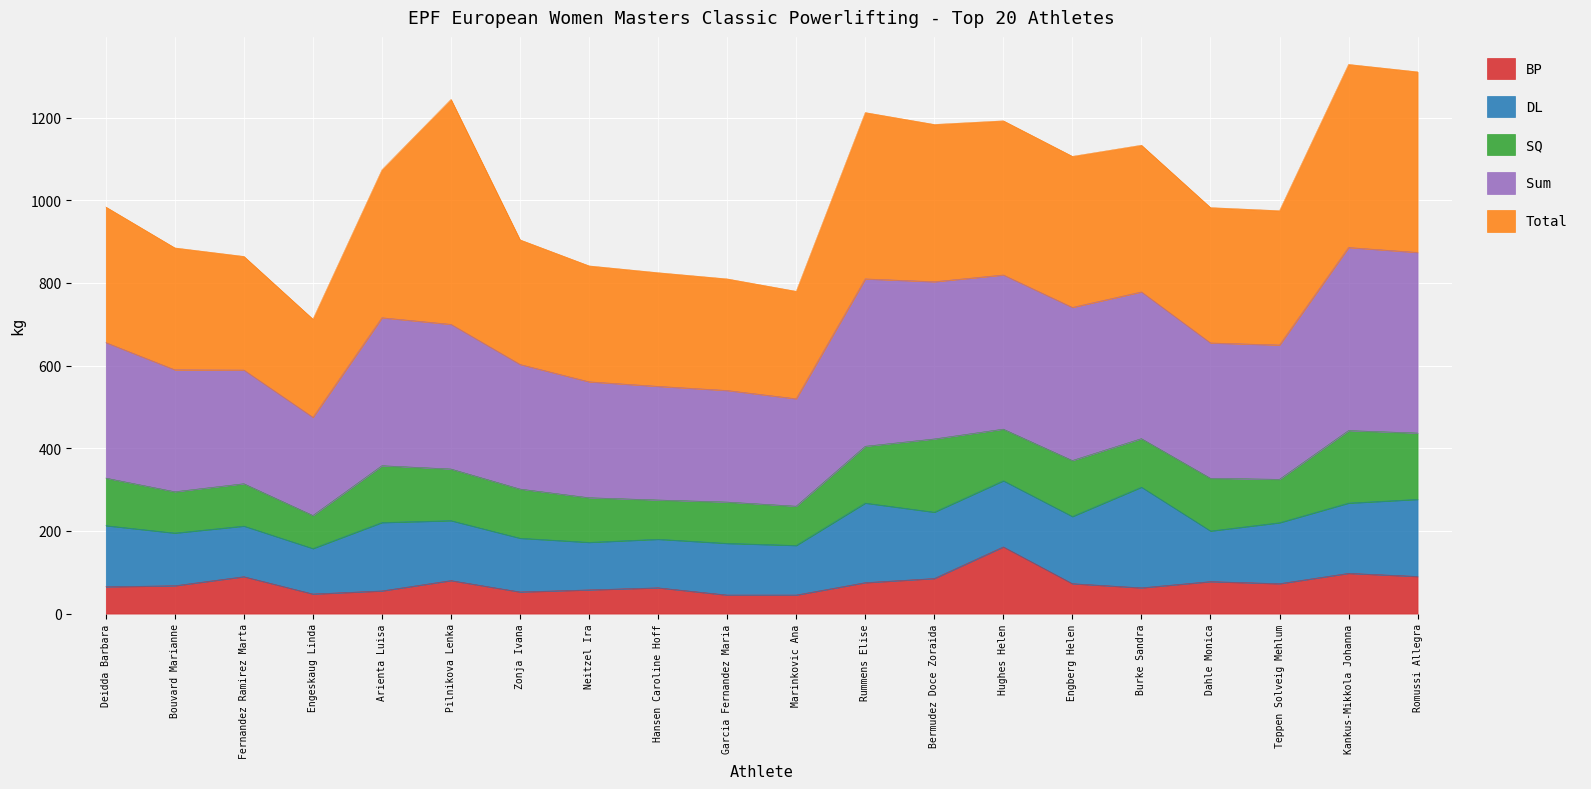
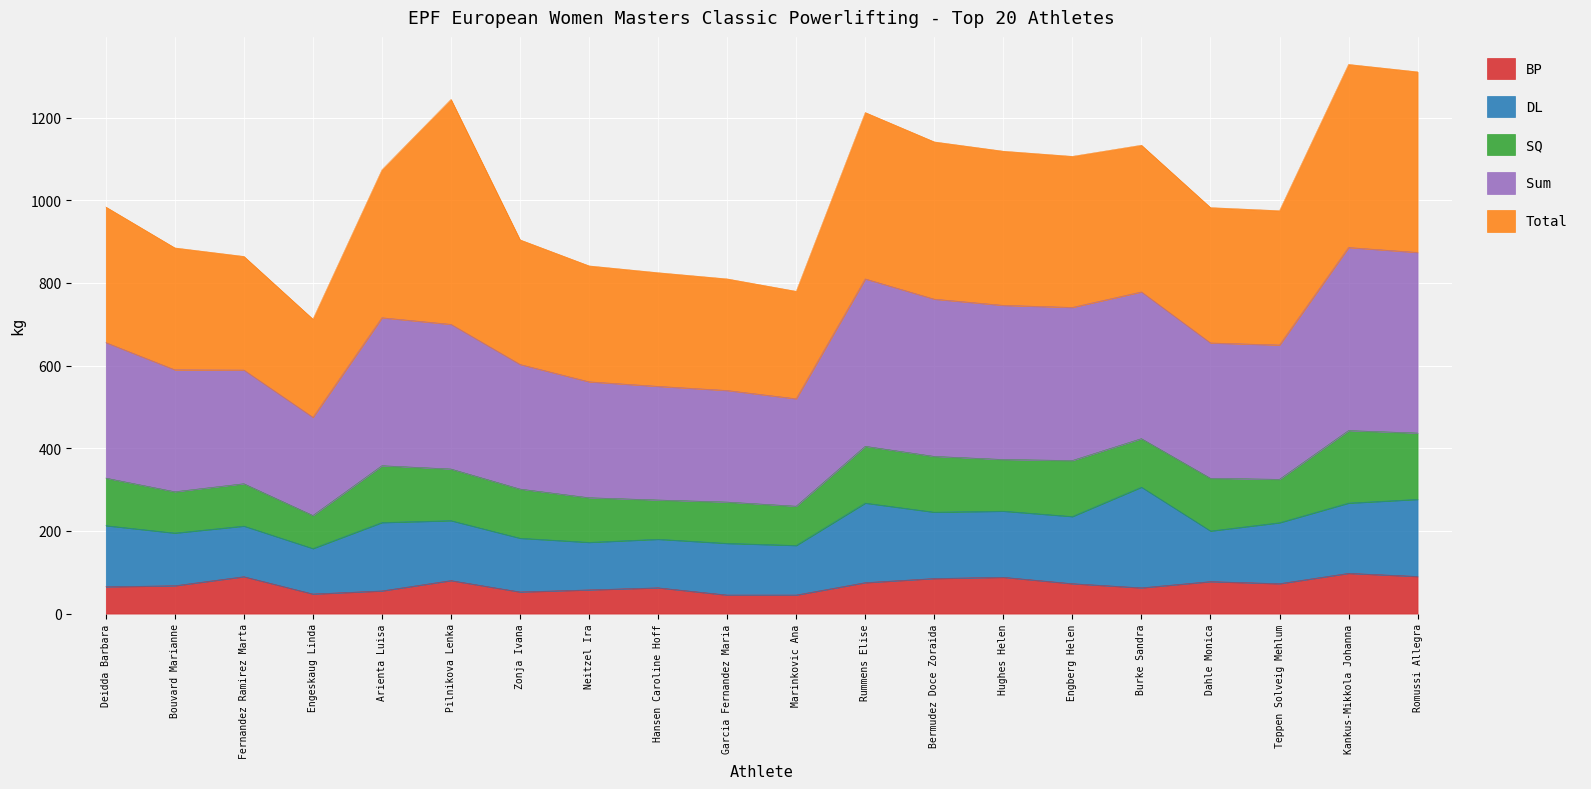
  {
    "BP": {
      "Deidda Barbara": 70,
      "Bouvard Marianne": 70,
      "Fernandez Ramirez Marta": 90,
      "Engeskaug Linda": 50,
      "Arienta Luisa": 60,
      "Pilnikova Lenka": 80,
      "Zonja Ivana": 50,
      "Neitzel Ira": 60,
      "Hansen Caroline Hoff": 60,
      "Garcia Fernandez Maria": 50,
      "Marinkovic Ana": 50,
      "Rummens Elise": 80,
      "Bermudez Doce Zoraida": 90,
-     "Hughes Helen": 160,
+     "Hughes Helen": 90,
      "Engberg Helen": 70,
      "Burke Sandra": 60,
      "Dahle Monica": 80,
      "Teppen Solveig Mehlum": 70,
      "Kankus-Mikkola Johanna": 100,
      "Romussi Allegra": 90
    },
    "DL": {
      "Deidda Barbara": 150,
      "Bouvard Marianne": 130,
      "Fernandez Ramirez Marta": 120,
      "Engeskaug Linda": 110,
      "Arienta Luisa": 170,
      "Pilnikova Lenka": 150,
      "Zonja Ivana": 130,
      "Neitzel Ira": 120,
      "Hansen Caroline Hoff": 120,
      "Garcia Fernandez Maria": 130,
      "Marinkovic Ana": 120,
      "Rummens Elise": 190,
      "Bermudez Doce Zoraida": 160,
      "Hughes Helen": 160,
      "Engberg Helen": 160,
      "Burke Sandra": 240,
      "Dahle Monica": 120,
      "Teppen Solveig Mehlum": 150,
      "Kankus-Mikkola Johanna": 170,
      "Romussi Allegra": 190
    },
    "SQ": {
      "Deidda Barbara": 120,
      "Bouvard Marianne": 100,
      "Fernandez Ramirez Marta": 100,
      "Engeskaug Linda": 80,
      "Arienta Luisa": 140,
      "Pilnikova Lenka": 130,
      "Zonja Ivana": 120,
      "Neitzel Ira": 110,
      "Hansen Caroline Hoff": 100,
      "Garcia Fernandez Maria": 100,
      "Marinkovic Ana": 100,
      "Rummens Elise": 140,
-     "Bermudez Doce Zoraida": 180,
+     "Bermudez Doce Zoraida": 140,
      "Hughes Helen": 130,
      "Engberg Helen": 140,
      "Burke Sandra": 120,
      "Dahle Monica": 130,
      "Teppen Solveig Mehlum": 110,
      "Kankus-Mikkola Johanna": 180,
      "Romussi Allegra": 160
    },
    "Sum": {
      "Deidda Barbara": 330,
      "Bouvard Marianne": 300,
      "Fernandez Ramirez Marta": 280,
      "Engeskaug Linda": 240,
      "Arienta Luisa": 360,
      "Pilnikova Lenka": 350,
      "Zonja Ivana": 300,
      "Neitzel Ira": 280,
      "Hansen Caroline Hoff": 280,
      "Garcia Fernandez Maria": 270,
      "Marinkovic Ana": 260,
      "Rummens Elise": 410,
      "Bermudez Doce Zoraida": 380,
      "Hughes Helen": 370,
      "Engberg Helen": 370,
      "Burke Sandra": 360,
      "Dahle Monica": 330,
      "Teppen Solveig Mehlum": 330,
      "Kankus-Mikkola Johanna": 440,
      "Romussi Allegra": 440
    },
    "Total": {
      "Deidda Barbara": 330,
      "Bouvard Marianne": 300,
      "Fernandez Ramirez Marta": 280,
      "Engeskaug Linda": 240,
      "Arienta Luisa": 360,
      "Pilnikova Lenka": 540,
      "Zonja Ivana": 300,
      "Neitzel Ira": 280,
      "Hansen Caroline Hoff": 280,
      "Garcia Fernandez Maria": 270,
      "Marinkovic Ana": 260,
      "Rummens Elise": 400,
      "Bermudez Doce Zoraida": 380,
      "Hughes Helen": 370,
      "Engberg Helen": 370,
      "Burke Sandra": 360,
      "Dahle Monica": 330,
      "Teppen Solveig Mehlum": 330,
      "Kankus-Mikkola Johanna": 440,
      "Romussi Allegra": 440
    }
  }
